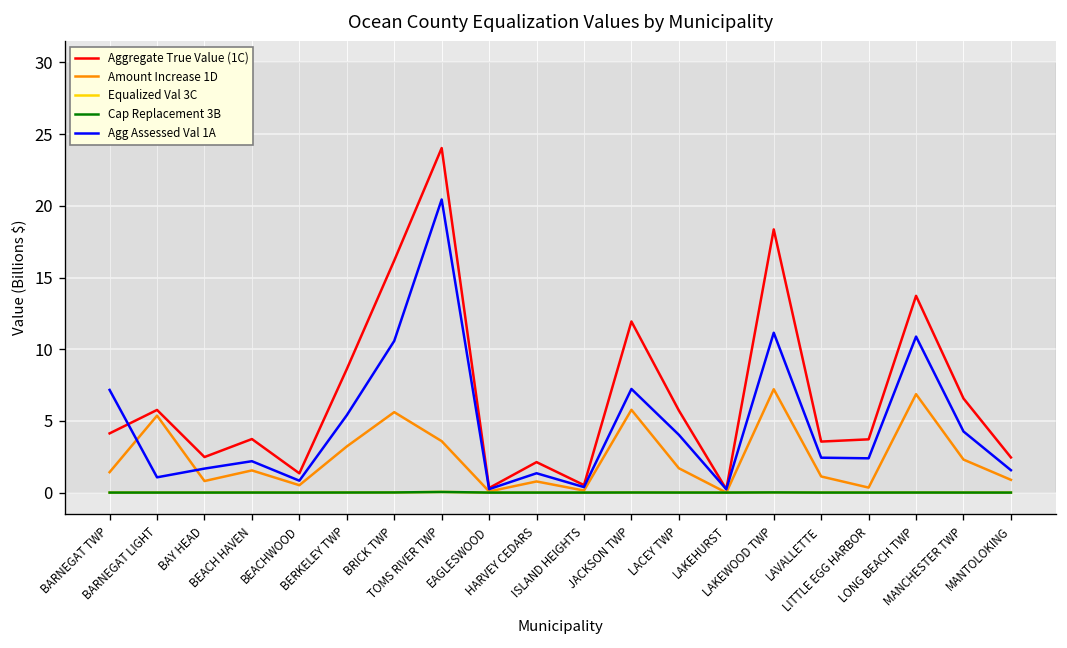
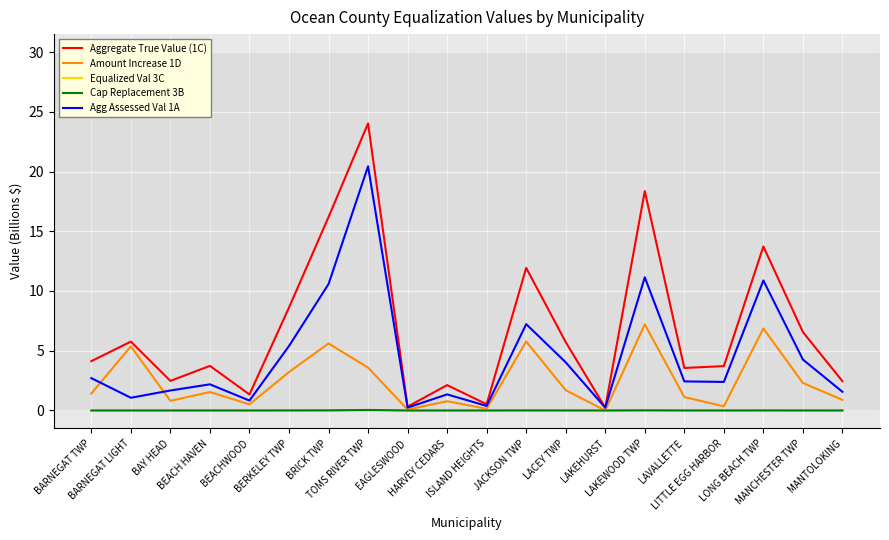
  {
    "Aggregate True Value (1C)": {
      "BARNEGAT TWP": 4.1,
      "BARNEGAT LIGHT": 5.8,
      "BAY HEAD": 2.5,
      "BEACH HAVEN": 3.7,
      "BEACHWOOD": 1.3,
      "BERKELEY TWP": 8.6,
      "BRICK TWP": 16.2,
      "TOMS RIVER TWP": 24.0,
      "HARVEY CEDARS": 2.1,
      "JACKSON TWP": 11.9,
      "LACEY TWP": 5.7,
      "LAKEWOOD TWP": 18.4,
      "LAVALLETTE": 3.6,
      "LITTLE EGG HARBOR": 3.7,
      "LONG BEACH TWP": 13.7,
      "MANCHESTER TWP": 6.6,
      "MANTOLOKING": 2.5
    },
    "Amount Increase 1D": {
      "BARNEGAT TWP": 1.4,
      "BARNEGAT LIGHT": 5.4,
      "BAY HEAD": 0.8,
      "BEACH HAVEN": 1.5,
      "BEACHWOOD": 0.5,
      "BERKELEY TWP": 3.2,
      "BRICK TWP": 5.6,
      "TOMS RIVER TWP": 3.6,
      "HARVEY CEDARS": 0.8,
      "JACKSON TWP": 5.8,
      "LACEY TWP": 1.7,
      "LAKEWOOD TWP": 7.2,
      "LAVALLETTE": 1.1,
      "LITTLE EGG HARBOR": 0.3,
      "LONG BEACH TWP": 6.9,
      "MANCHESTER TWP": 2.3,
      "MANTOLOKING": 0.9
    },
    "Cap Replacement 3B": {
      "BARNEGAT TWP": 0.0,
      "BARNEGAT LIGHT": 0.0,
      "BAY HEAD": 0.0,
      "BEACH HAVEN": 0.0,
      "BEACHWOOD": 0.0,
      "BERKELEY TWP": 0.0,
      "BRICK TWP": 0.0,
      "TOMS RIVER TWP": 0.0,
      "HARVEY CEDARS": 0.0,
      "JACKSON TWP": 0.0,
      "LACEY TWP": 0.0,
      "LAKEWOOD TWP": 0.0,
      "LAVALLETTE": 0.0,
      "LITTLE EGG HARBOR": 0.0,
      "LONG BEACH TWP": 0.0,
      "MANCHESTER TWP": 0.0,
      "MANTOLOKING": 0.0
    },
    "Agg Assessed Val 1A": {
-     "BARNEGAT TWP": 7.2,
+     "BARNEGAT TWP": 2.7,
      "BARNEGAT LIGHT": 1.1,
      "BAY HEAD": 1.7,
      "BEACH HAVEN": 2.2,
      "BEACHWOOD": 0.8,
      "BERKELEY TWP": 5.4,
      "BRICK TWP": 10.6,
      "TOMS RIVER TWP": 20.4,
      "HARVEY CEDARS": 1.3,
      "JACKSON TWP": 7.2,
      "LACEY TWP": 4.0,
      "LAKEWOOD TWP": 11.1,
      "LAVALLETTE": 2.4,
      "LITTLE EGG HARBOR": 2.4,
      "LONG BEACH TWP": 10.9,
      "MANCHESTER TWP": 4.3,
      "MANTOLOKING": 1.6
    }
  }
